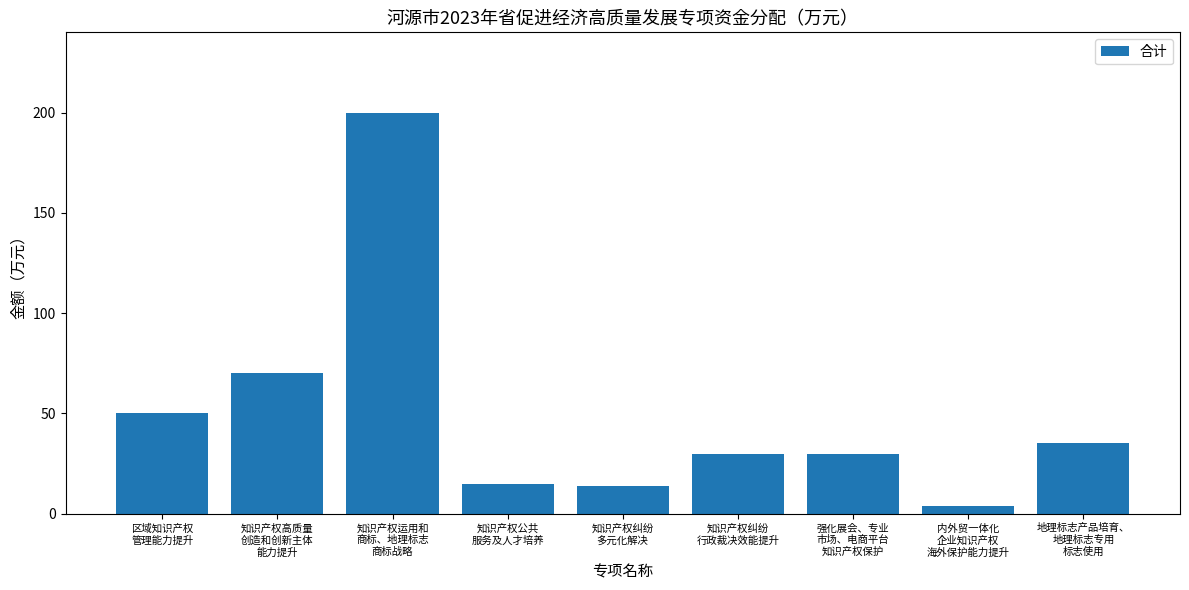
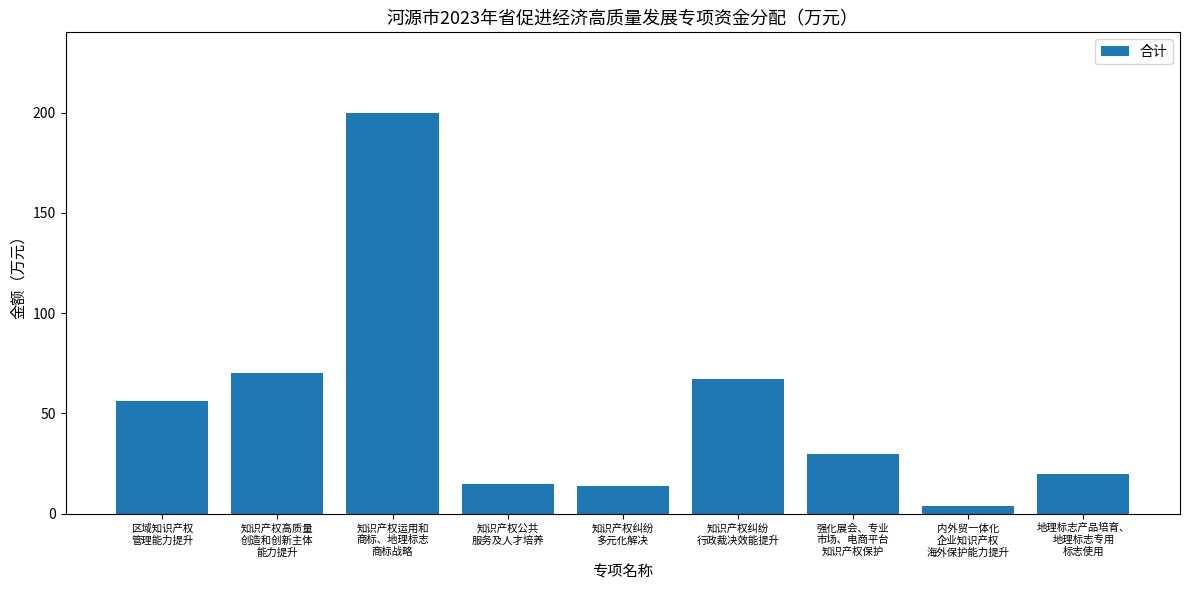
  {
-   "区域知识产权 管理能力提升": 50,
+   "区域知识产权 管理能力提升": 56,
    "知识产权高质量 创造和创新主体 能力提升": 70,
    "知识产权运用和 商标、地理标志 商标战略": 200,
    "知识产权公共 服务及人才培养": 15,
    "知识产权纠纷 多元化解决": 14,
-   "知识产权纠纷 行政裁决效能提升": 30,
+   "知识产权纠纷 行政裁决效能提升": 67,
    "强化展会、专业 市场、电商平台 知识产权保护": 30,
    "内外贸一体化 企业知识产权 海外保护能力提升": 4,
-   "地理标志产品培育、 地理标志专用 标志使用": 35
+   "地理标志产品培育、 地理标志专用 标志使用": 20
  }
